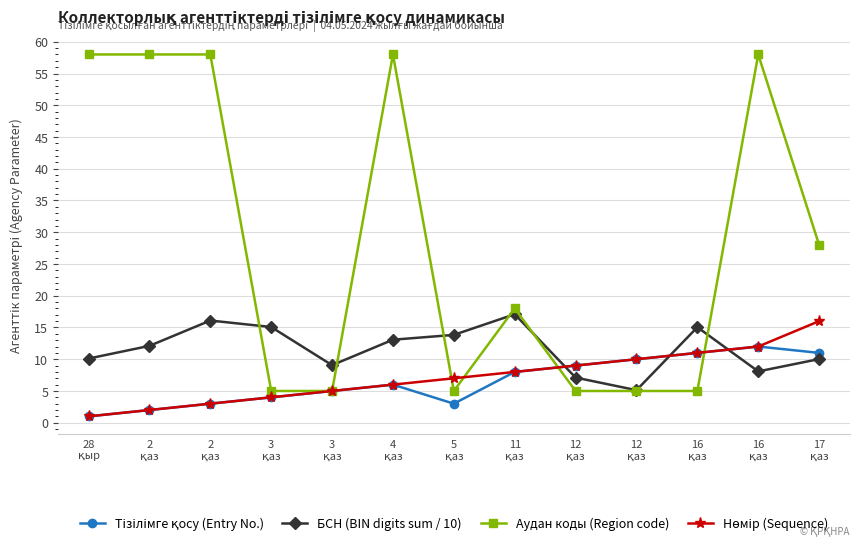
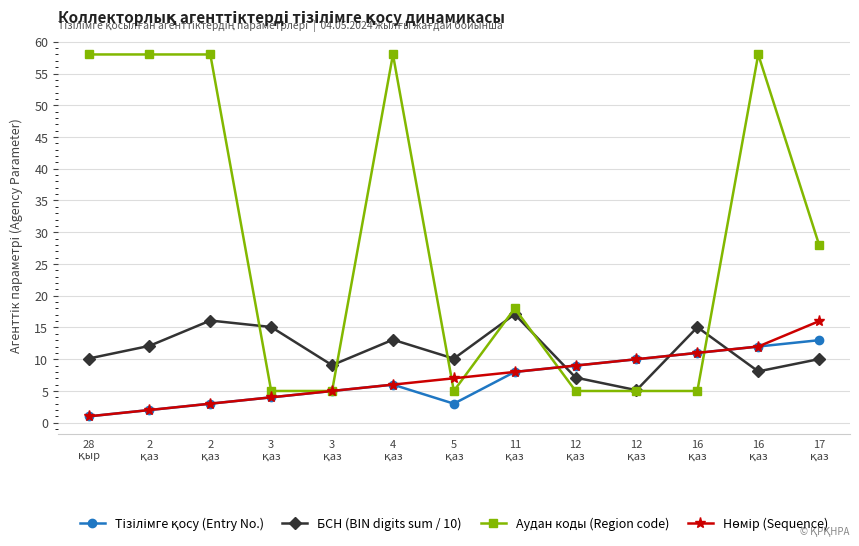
  {
    "Тізілімге қосу (Entry No.)": {
      "5 қаз": 3,
-     "17 қаз": 11
+     "17 қаз": 13
    },
    "БСН (BIN digits sum / 10)": {
      "28 қыр": 10,
      "4 қаз": 13,
-     "5 қаз": 14,
+     "5 қаз": 10,
      "11 қаз": 17,
      "17 қаз": 10
    },
    "Аудан коды (Region code)": {
      "5 қаз": 5,
      "11 қаз": 18,
      "17 қаз": 28
    },
    "Нөмір (Sequence)": {
      "5 қаз": 7,
      "17 қаз": 16
    }
  }
